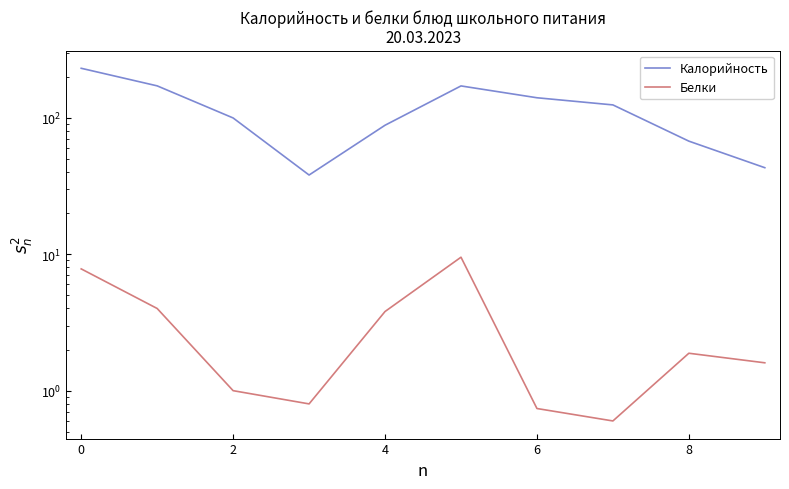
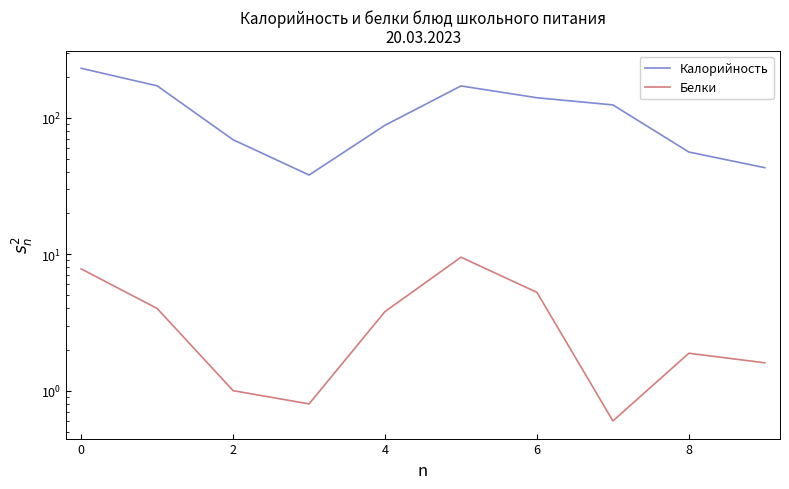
  {
    "Калорийность": {
      "0": 230,
-     "2": 100,
+     "2": 70,
      "4": 90,
      "6": 140,
-     "8": 70
+     "8": 56
    },
    "Белки": {
      "0": 8,
      "2": 1.0,
      "4": 3.8,
-     "6": 0.7,
+     "6": 5.3,
      "8": 1.9
    }
  }
